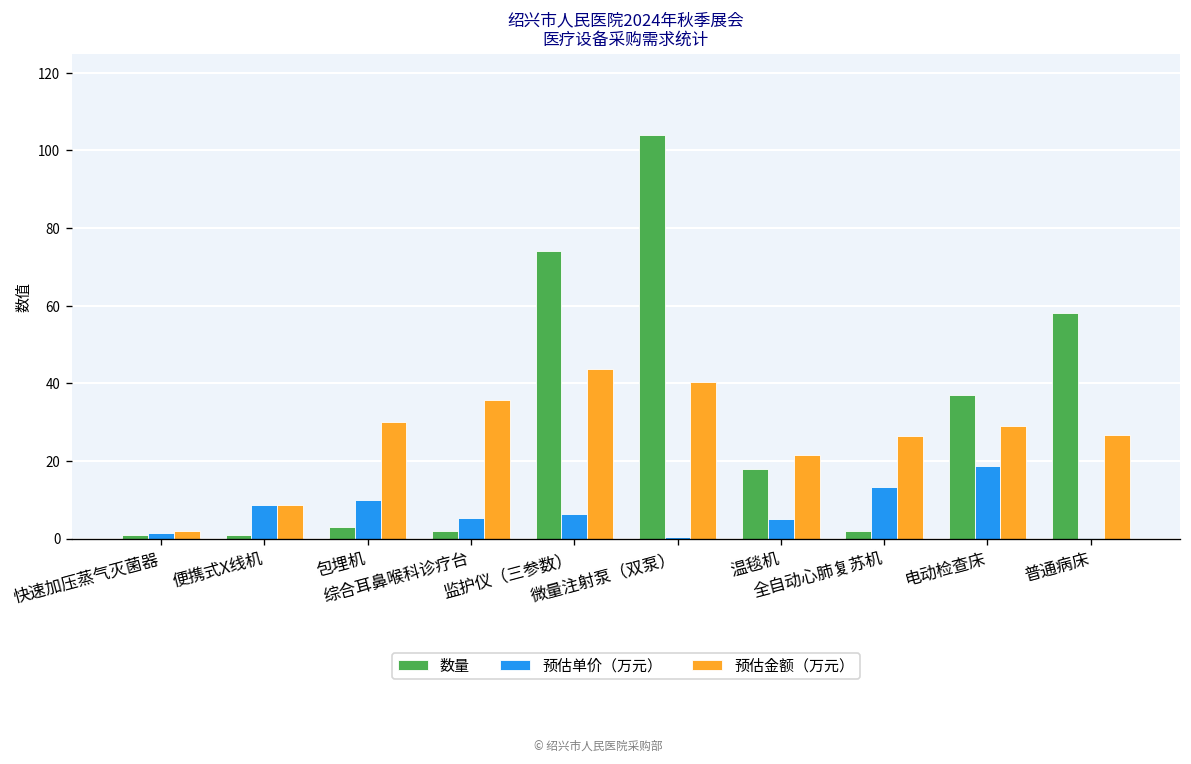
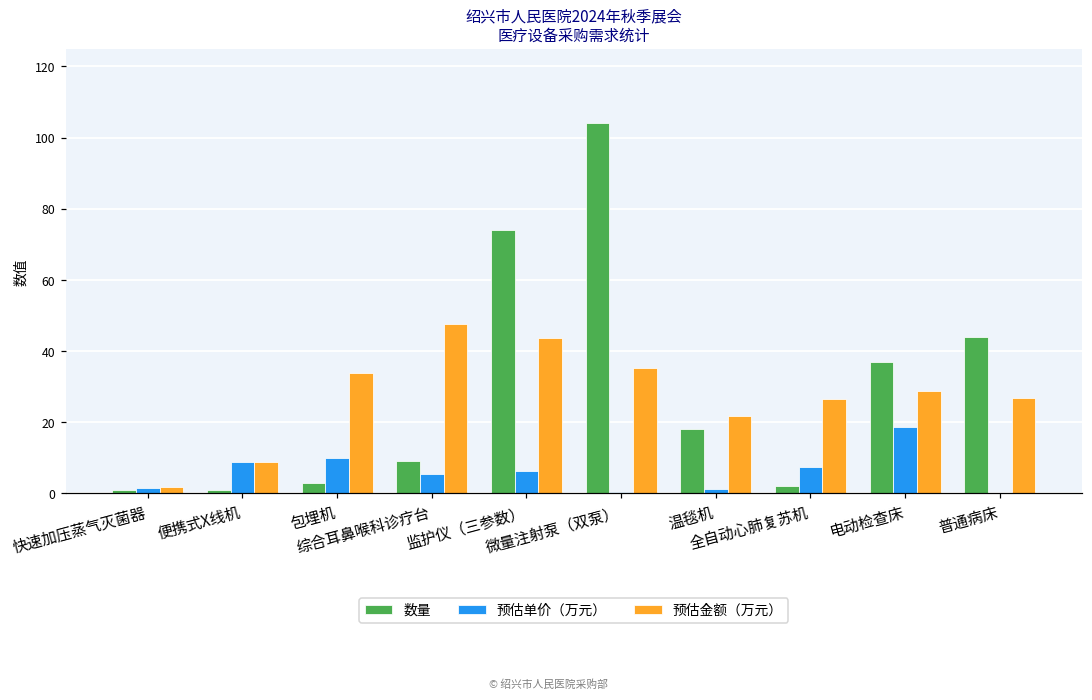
  {
    "数量": {
      "快速加压蒸气灭菌器": 1,
      "便携式X线机": 1,
      "包埋机": 3,
-     "综合耳鼻喉科诊疗台": 2,
+     "综合耳鼻喉科诊疗台": 9,
      "监护仪（三参数）": 74,
      "微量注射泵（双泵）": 104,
      "温毯机": 18,
      "全自动心肺复苏机": 2,
      "电动检查床": 37,
-     "普通病床": 58
+     "普通病床": 44
    },
    "预估单价（万元）": {
      "快速加压蒸气灭菌器": 1,
      "便携式X线机": 9,
      "包埋机": 10,
      "综合耳鼻喉科诊疗台": 5,
      "监护仪（三参数）": 6,
-     "温毯机": 5,
-     "全自动心肺复苏机": 13,
+     "温毯机": 1,
+     "全自动心肺复苏机": 8,
      "电动检查床": 19
    },
    "预估金额（万元）": {
      "快速加压蒸气灭菌器": 2,
      "便携式X线机": 9,
-     "包埋机": 30,
-     "综合耳鼻喉科诊疗台": 36,
+     "包埋机": 34,
+     "综合耳鼻喉科诊疗台": 48,
      "监护仪（三参数）": 44,
-     "微量注射泵（双泵）": 40,
+     "微量注射泵（双泵）": 35,
      "温毯机": 22,
      "全自动心肺复苏机": 26,
      "电动检查床": 29,
      "普通病床": 27
    }
  }
